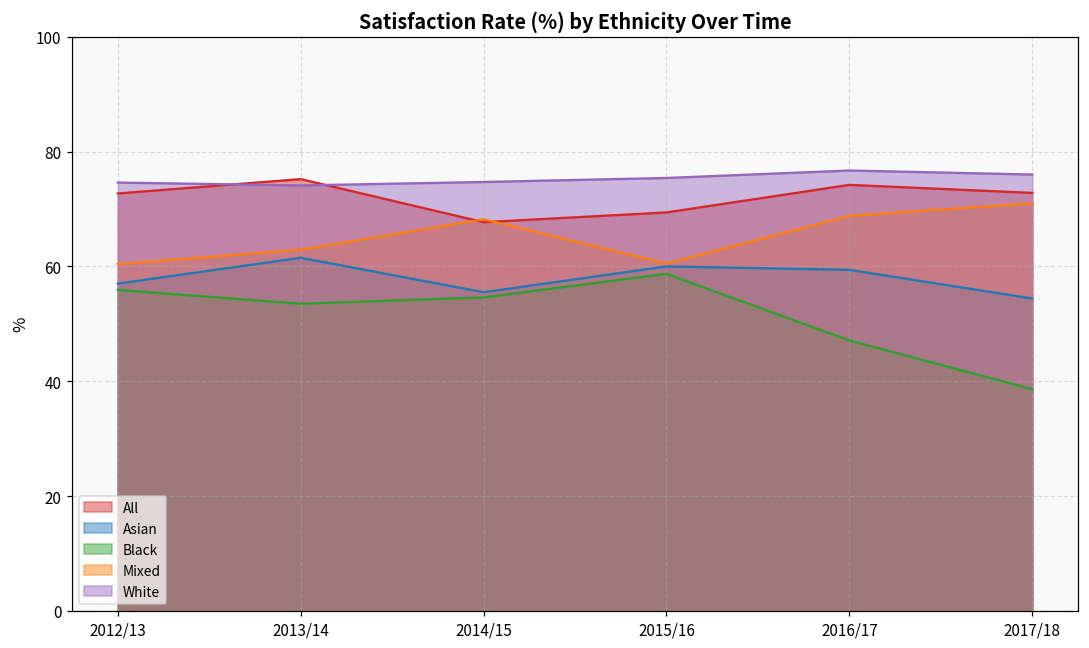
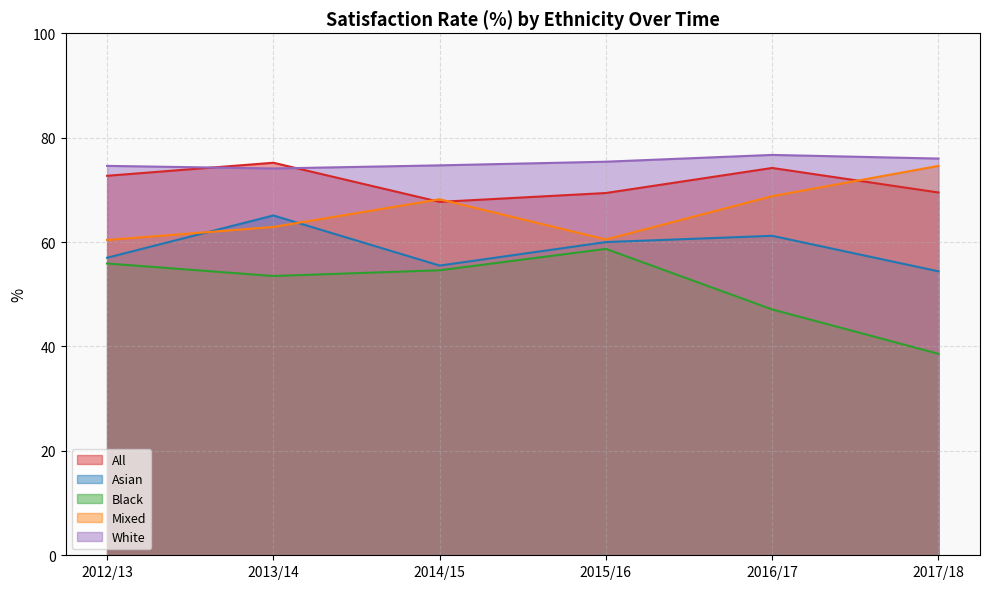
  {
    "All": {
      "2012/13": 73,
      "2013/14": 75,
      "2014/15": 68,
      "2015/16": 69,
      "2016/17": 74,
-     "2017/18": 73
+     "2017/18": 70
    },
    "Asian": {
      "2012/13": 57,
-     "2013/14": 62,
+     "2013/14": 65,
      "2014/15": 56,
      "2015/16": 60,
-     "2016/17": 59,
+     "2016/17": 61,
      "2017/18": 54
    },
    "Black": {
      "2012/13": 56,
      "2013/14": 54,
      "2014/15": 55,
      "2015/16": 59,
      "2016/17": 47,
      "2017/18": 39
    },
    "Mixed": {
      "2012/13": 60,
      "2013/14": 63,
      "2014/15": 68,
      "2015/16": 61,
      "2016/17": 69,
-     "2017/18": 71
+     "2017/18": 75
    },
    "White": {
      "2012/13": 75,
      "2013/14": 74,
      "2014/15": 75,
      "2015/16": 75,
      "2016/17": 77,
      "2017/18": 76
    }
  }
